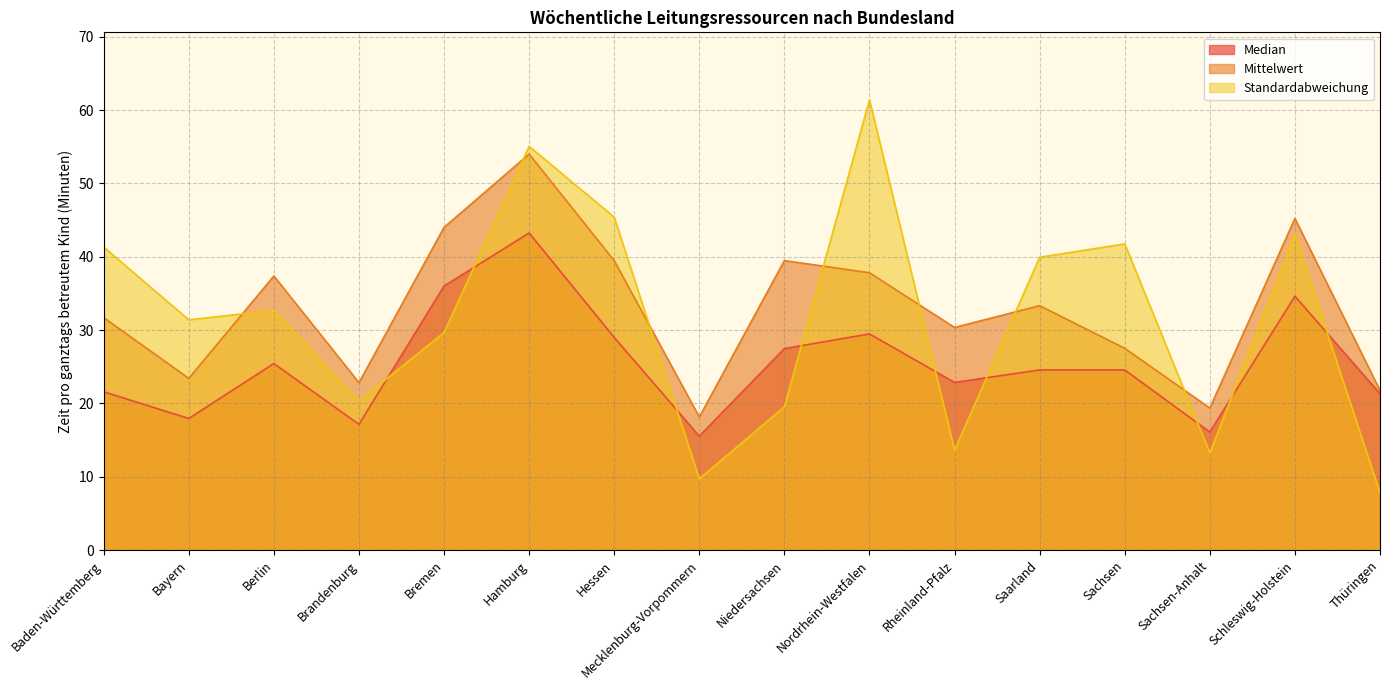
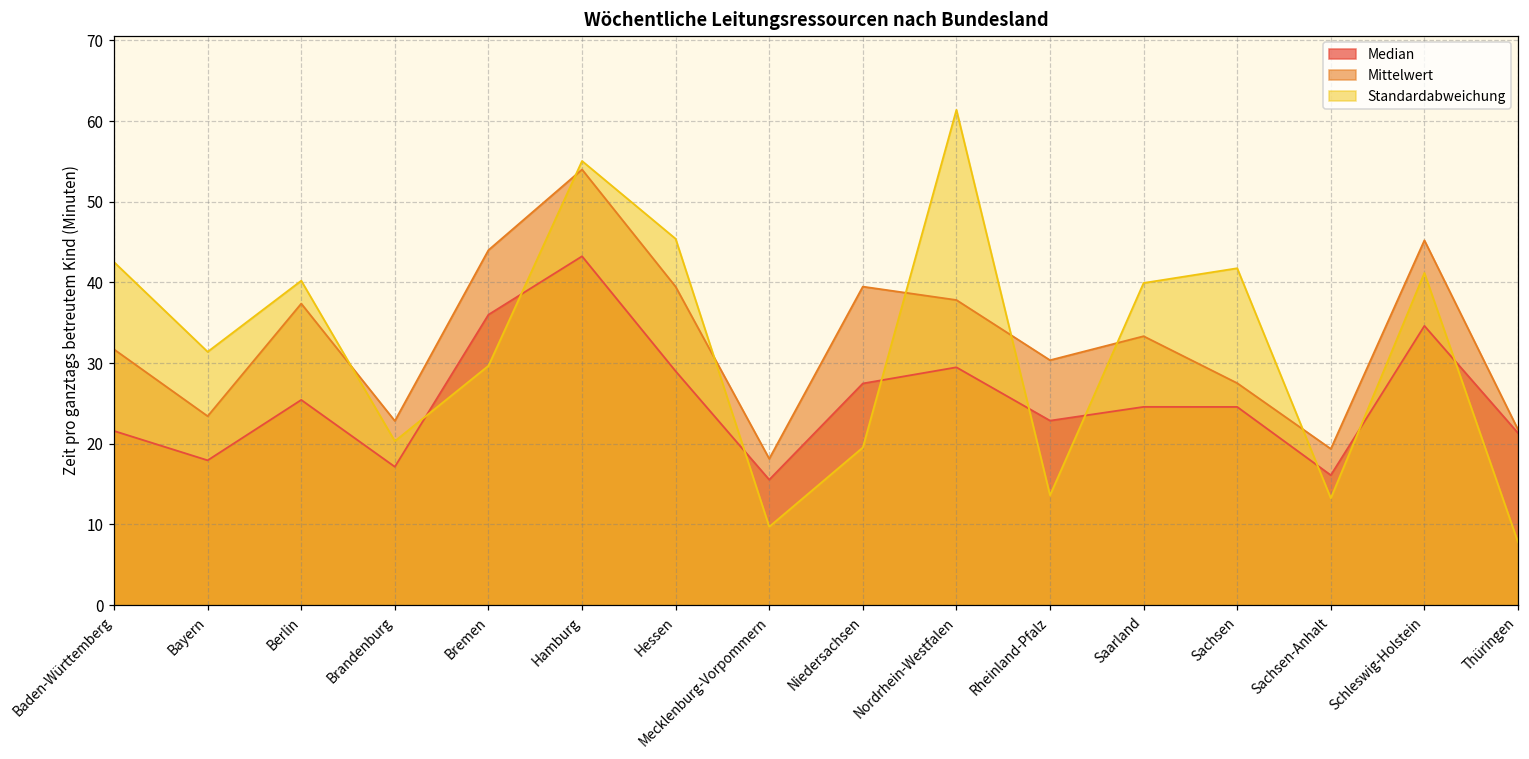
  {
    "Standardabweichung": {
-     "Baden-Württemberg": 41,
+     "Baden-Württemberg": 43,
      "Bayern": 31,
-     "Berlin": 33,
+     "Berlin": 40,
      "Brandenburg": 20,
      "Bremen": 30,
      "Hamburg": 55,
      "Hessen": 45,
      "Mecklenburg-Vorpommern": 10,
      "Niedersachsen": 20,
      "Nordrhein-Westfalen": 61,
      "Rheinland-Pfalz": 14,
      "Saarland": 40,
      "Sachsen": 42,
      "Sachsen-Anhalt": 13,
-     "Schleswig-Holstein": 43,
+     "Schleswig-Holstein": 41,
      "Thüringen": 8
    }
  }
